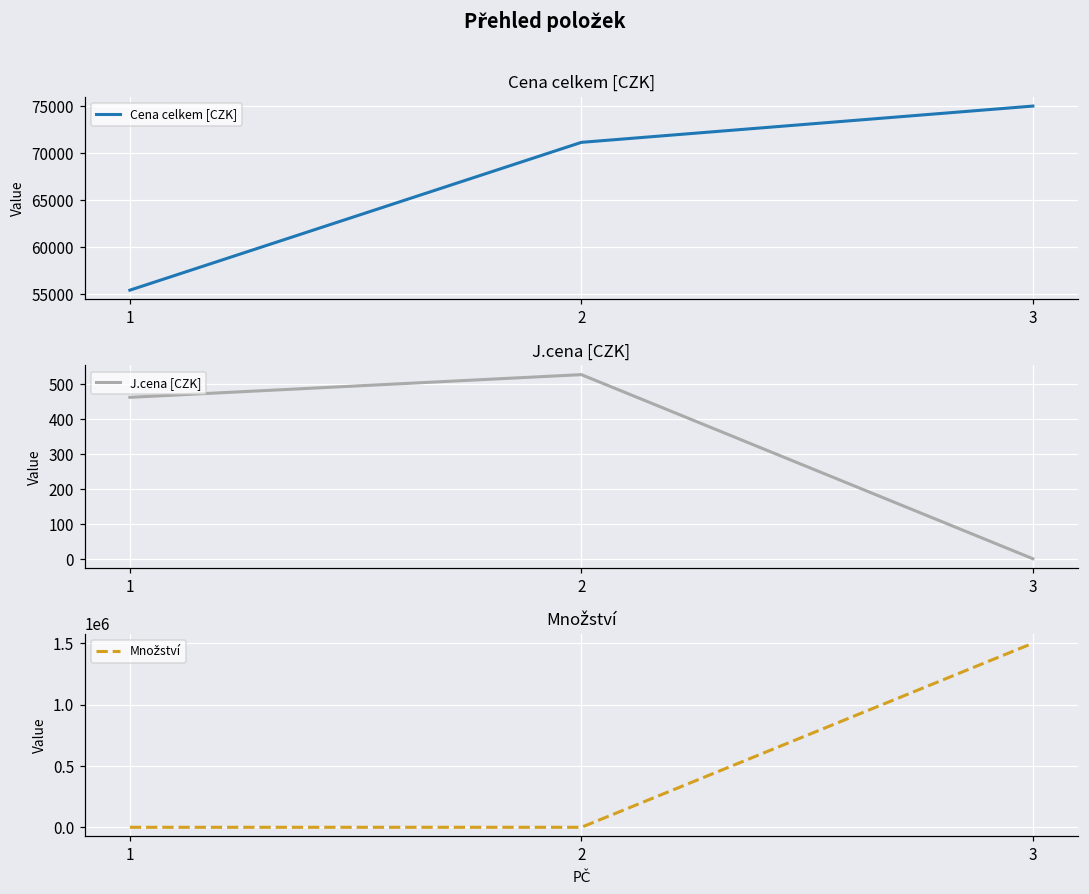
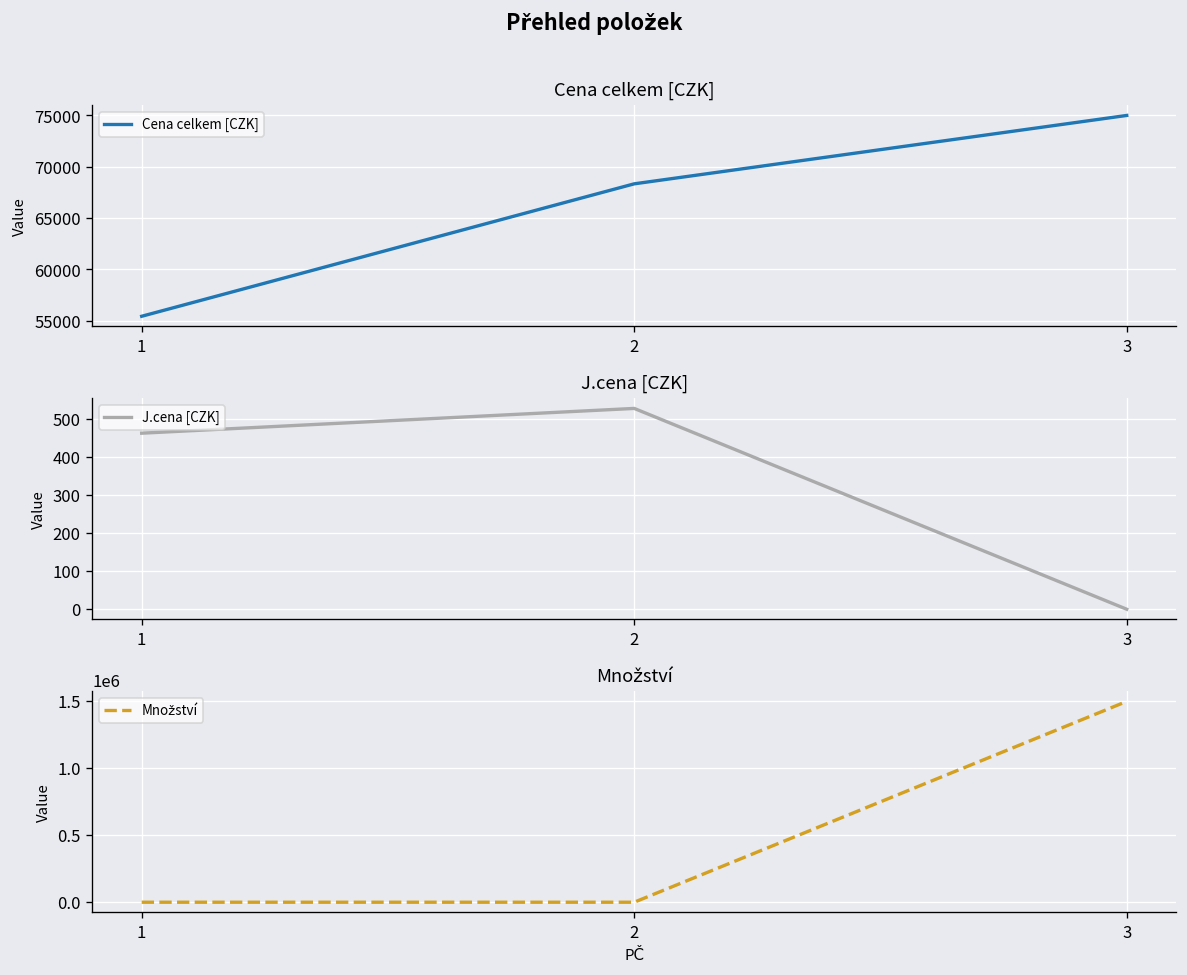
  {
    "Cena celkem [CZK]": {
      "1": 55000,
-     "2": 71000,
+     "2": 68000,
      "3": 75000
    },
    "J.cena [CZK]": {
      "1": 460,
      "2": 530,
      "3": 0
    },
    "Množství": {
      "1": 0,
      "2": 0,
      "3": 1500000
    }
  }
